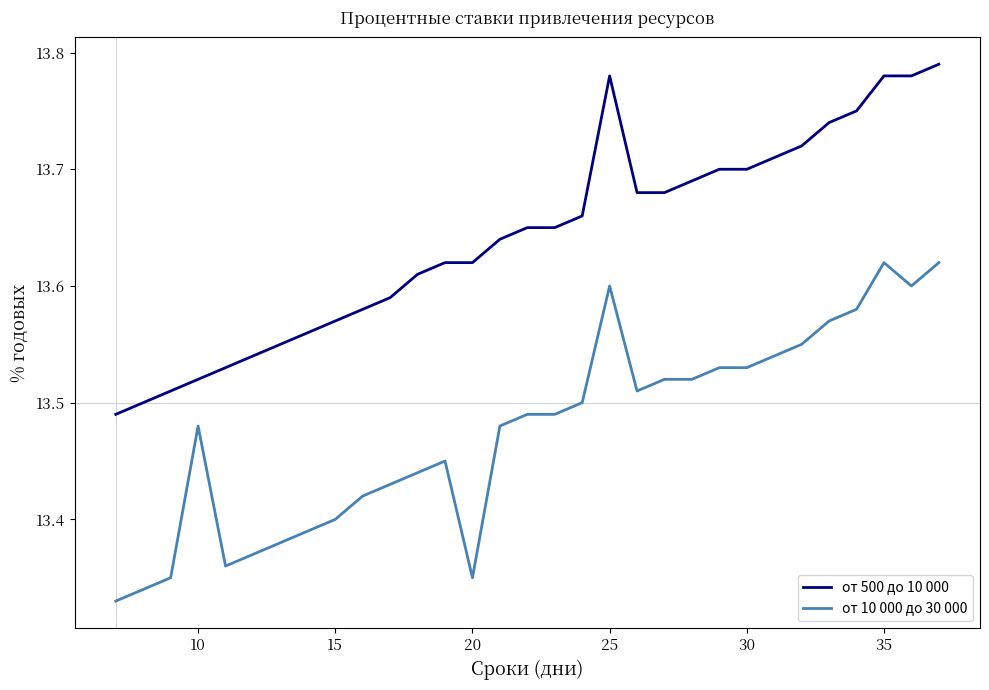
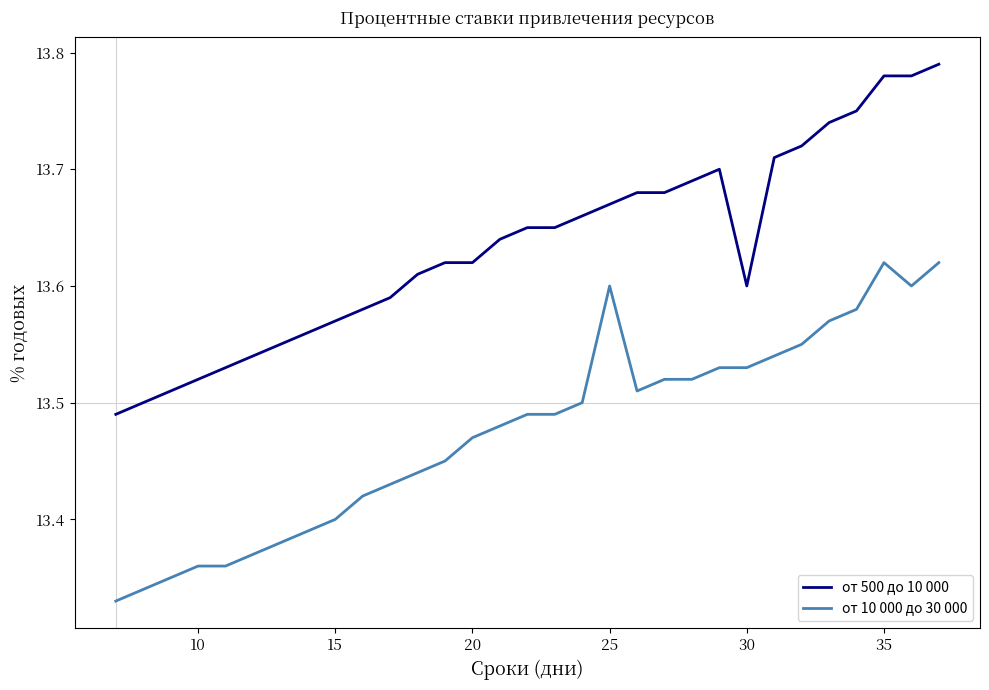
  {
    "от 500 до 10 000": {
      "10": 13.52,
      "15": 13.57,
      "20": 13.62,
-     "25": 13.78,
-     "30": 13.7,
+     "25": 13.67,
+     "30": 13.6,
      "35": 13.78
    },
    "от 10 000 до 30 000": {
-     "10": 13.48,
+     "10": 13.36,
      "15": 13.40,
-     "20": 13.35,
+     "20": 13.47,
      "25": 13.60,
      "30": 13.53,
      "35": 13.62
    }
  }
